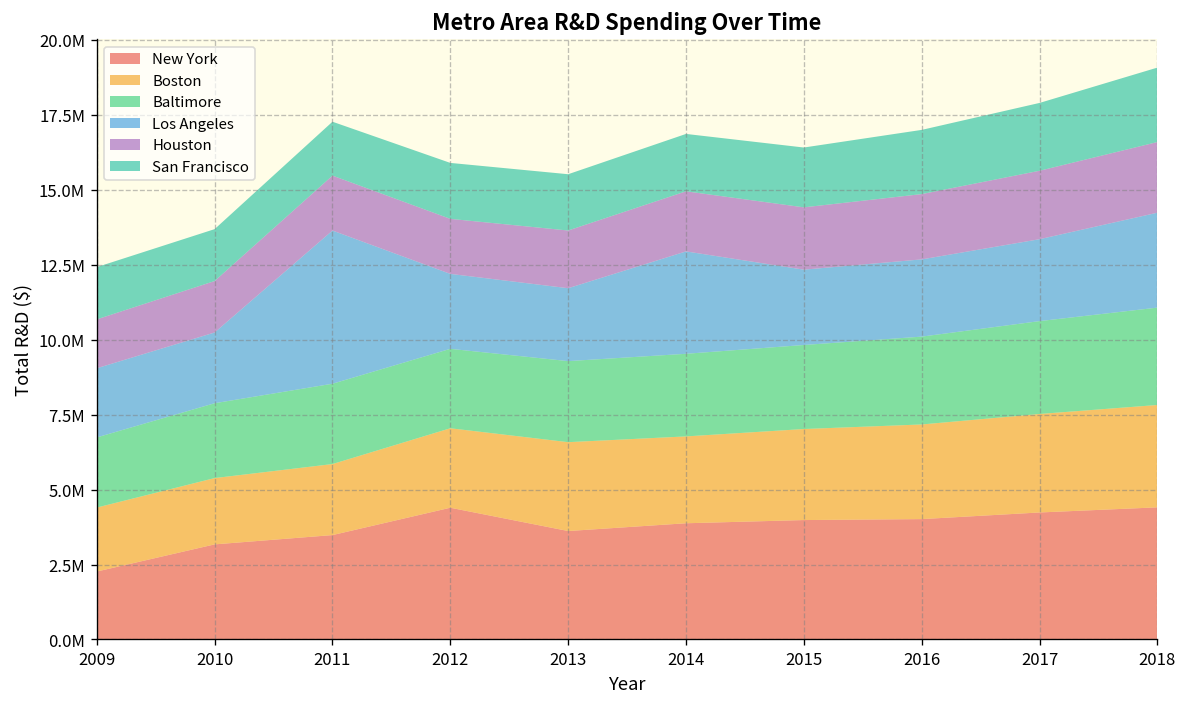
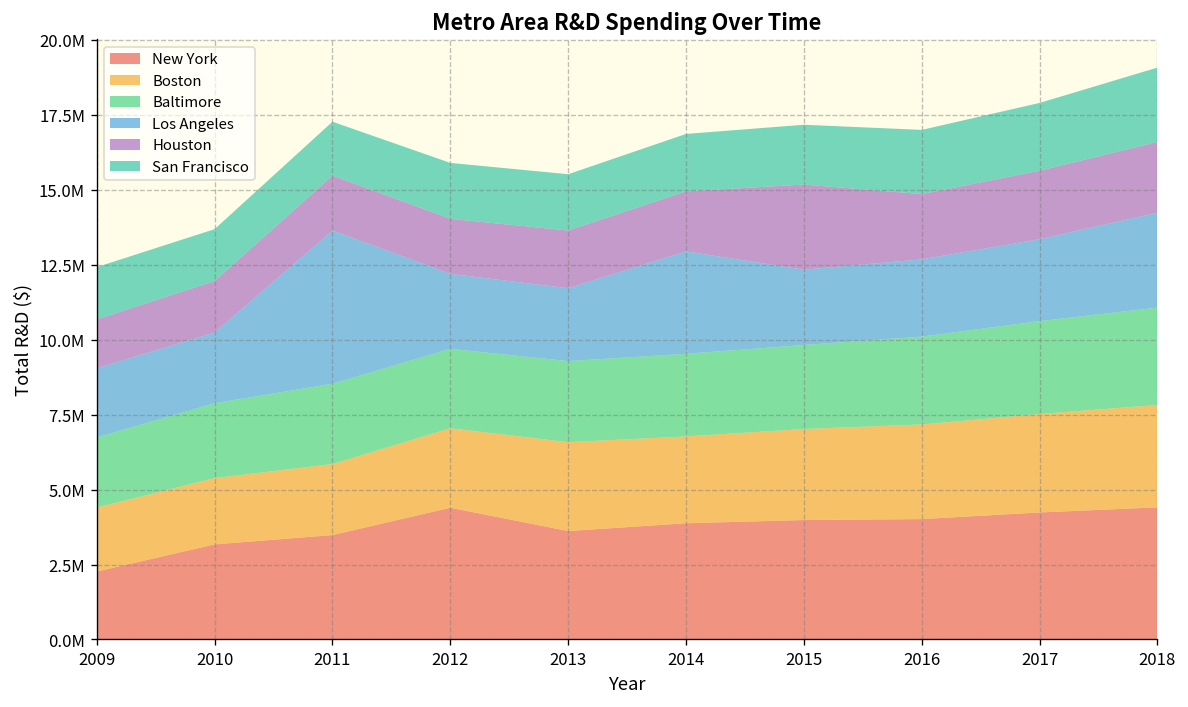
  {
    "New York": {
      "2009": 2300000,
      "2010": 3200000,
      "2011": 3500000,
      "2012": 4400000,
      "2013": 3600000,
      "2014": 3900000,
      "2015": 4000000,
      "2016": 4000000,
      "2017": 4200000,
      "2018": 4400000
    },
    "Boston": {
      "2009": 2100000,
      "2010": 2200000,
      "2011": 2400000,
      "2012": 2700000,
      "2013": 3000000,
      "2014": 2900000,
      "2015": 3000000,
      "2016": 3200000,
      "2017": 3300000,
      "2018": 3400000
    },
    "Los Angeles": {
      "2009": 2300000,
      "2010": 2400000,
      "2011": 5100000,
      "2012": 2500000,
      "2013": 2400000,
      "2014": 3400000,
      "2015": 2500000,
      "2016": 2600000,
      "2017": 2700000,
      "2018": 3200000
    },
    "Houston": {
      "2009": 1600000,
      "2010": 1700000,
      "2011": 1800000,
      "2012": 1800000,
      "2013": 1900000,
      "2014": 2000000,
-     "2015": 2100000,
+     "2015": 2800000,
      "2016": 2200000,
      "2017": 2300000,
      "2018": 2400000
    }
  }
